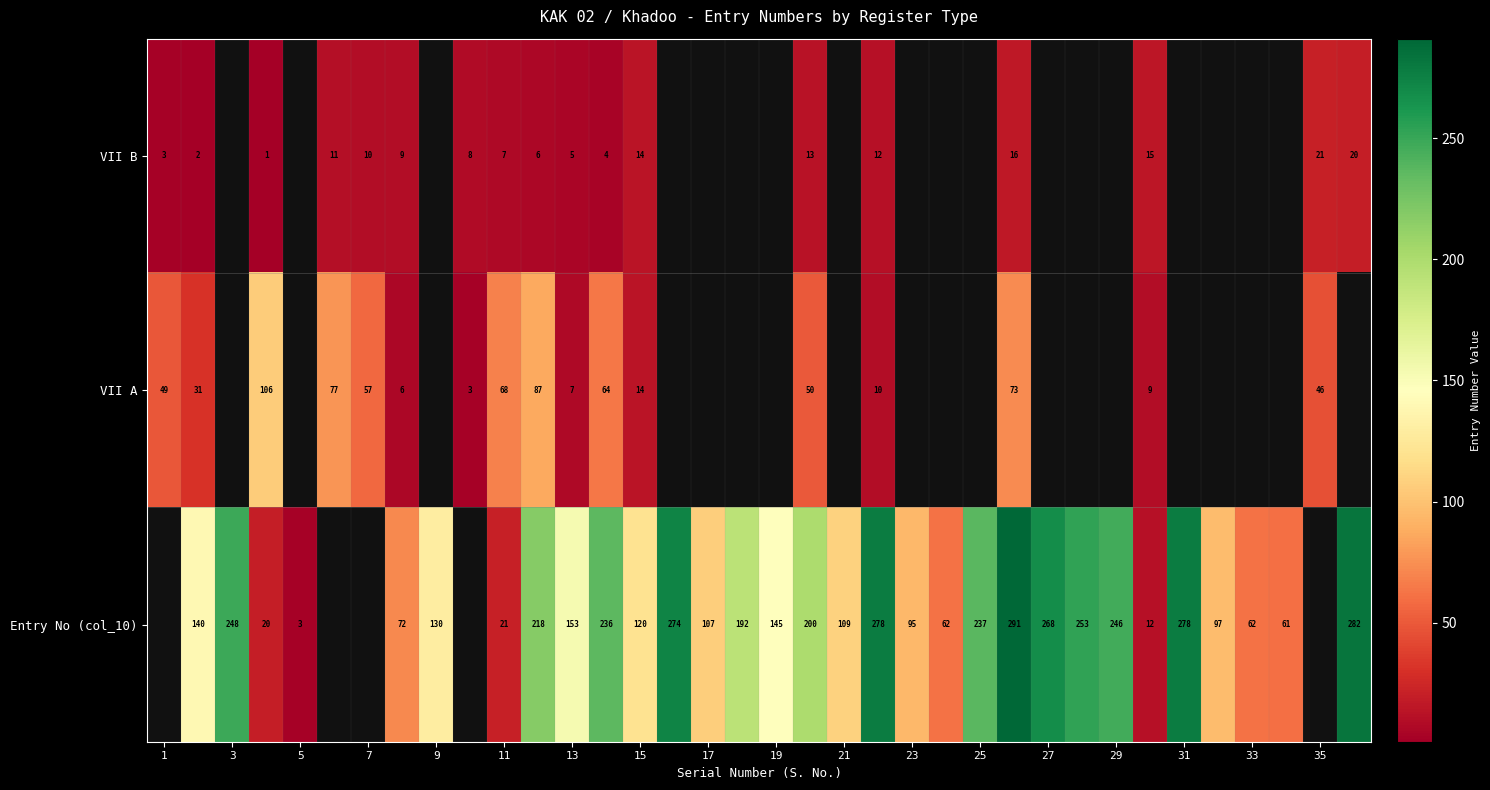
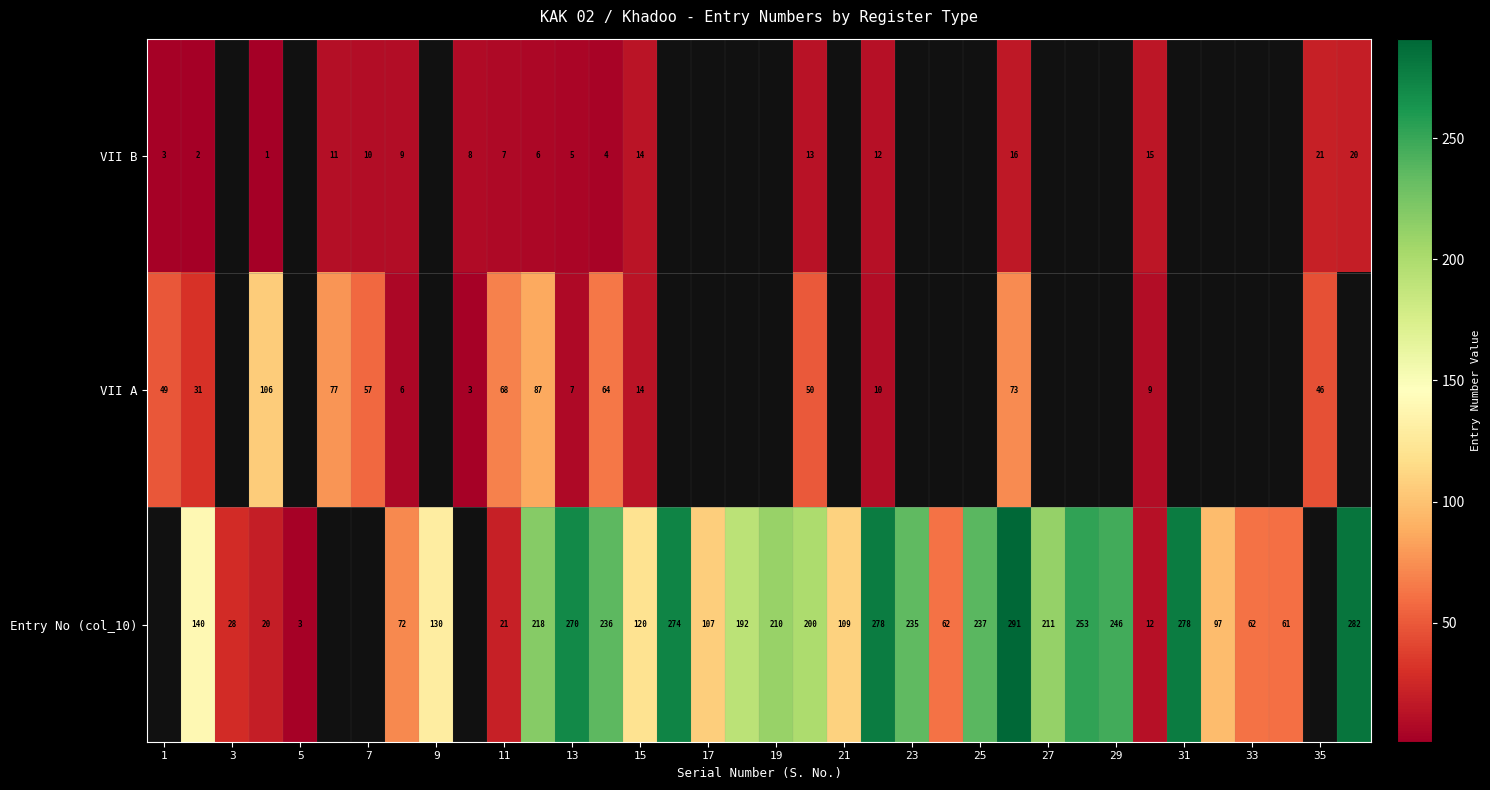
  {
    "VII B": {
      "1": 3,
      "7": 10,
      "11": 7,
      "13": 5,
      "15": 14,
      "35": 21
    },
    "VII A": {
      "1": 49,
      "7": 57,
      "11": 68,
      "13": 7,
      "15": 14,
      "35": 46
    },
    "Entry No (col_10)": {
-     "3": 248,
+     "3": 28,
      "5": 3,
      "9": 130,
      "11": 21,
-     "13": 153,
+     "13": 270,
      "15": 120,
      "17": 107,
-     "19": 145,
+     "19": 210,
      "21": 109,
-     "23": 95,
+     "23": 235,
      "25": 237,
-     "27": 268,
+     "27": 211,
      "29": 246,
      "31": 278,
      "33": 62
    }
  }
